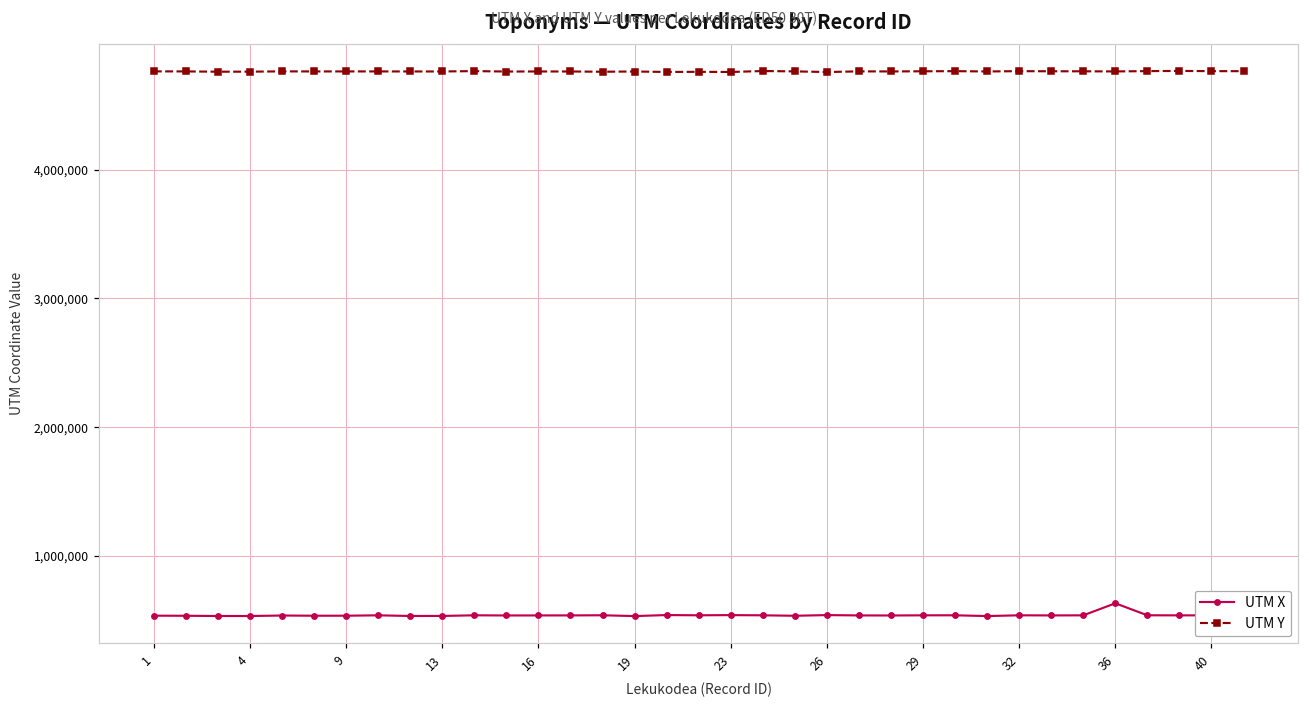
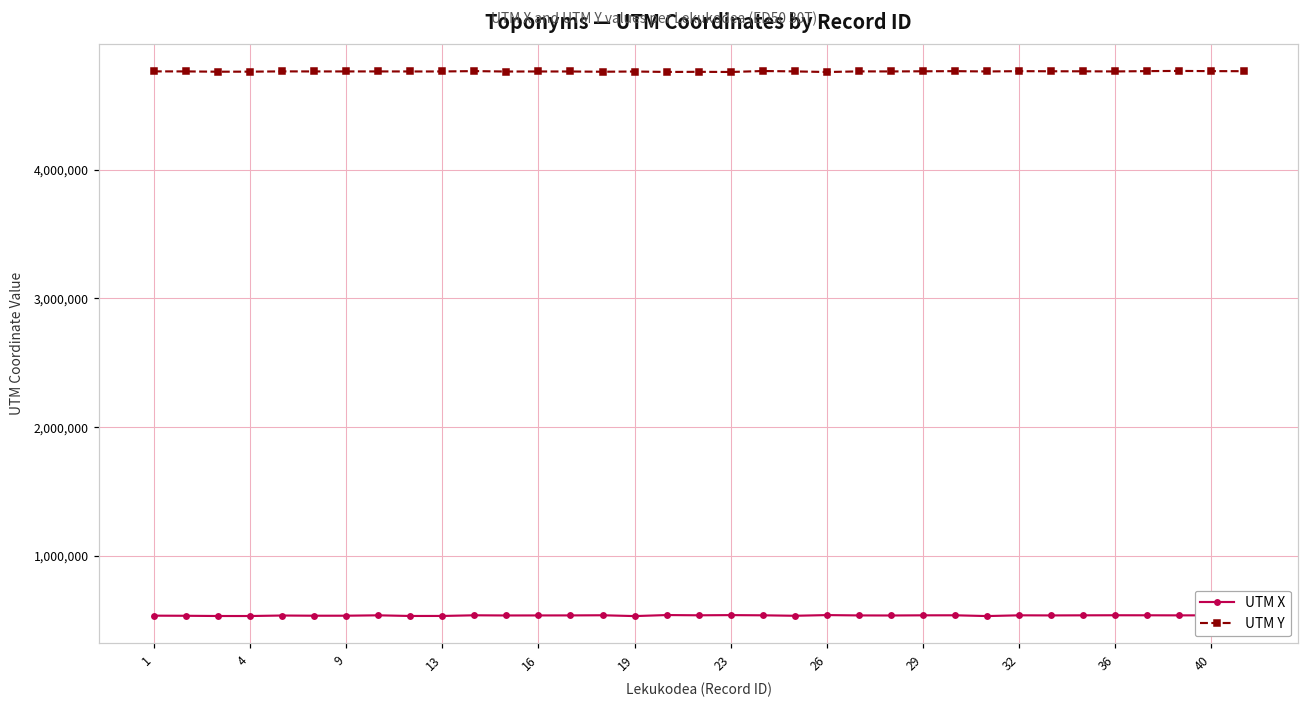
  {
    "UTM X": {
      "9": "540,000",
-     "36": "630,000"
+     "36": "540,000"
    },
    "UTM Y": {
      "9": "4,760,000",
      "36": "4,760,000",
      "40": "4,760,000"
    }
  }
